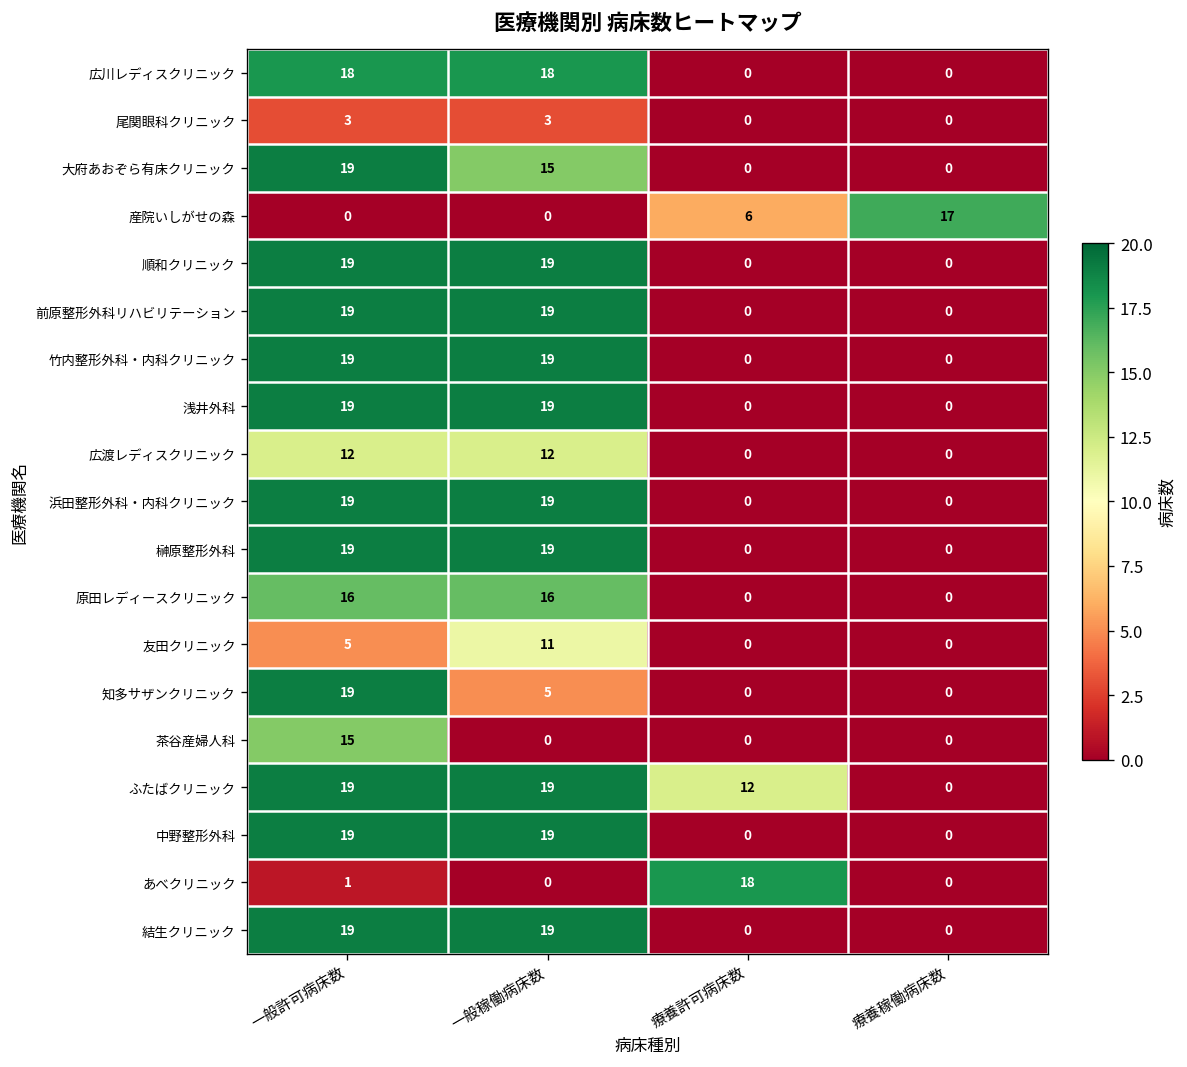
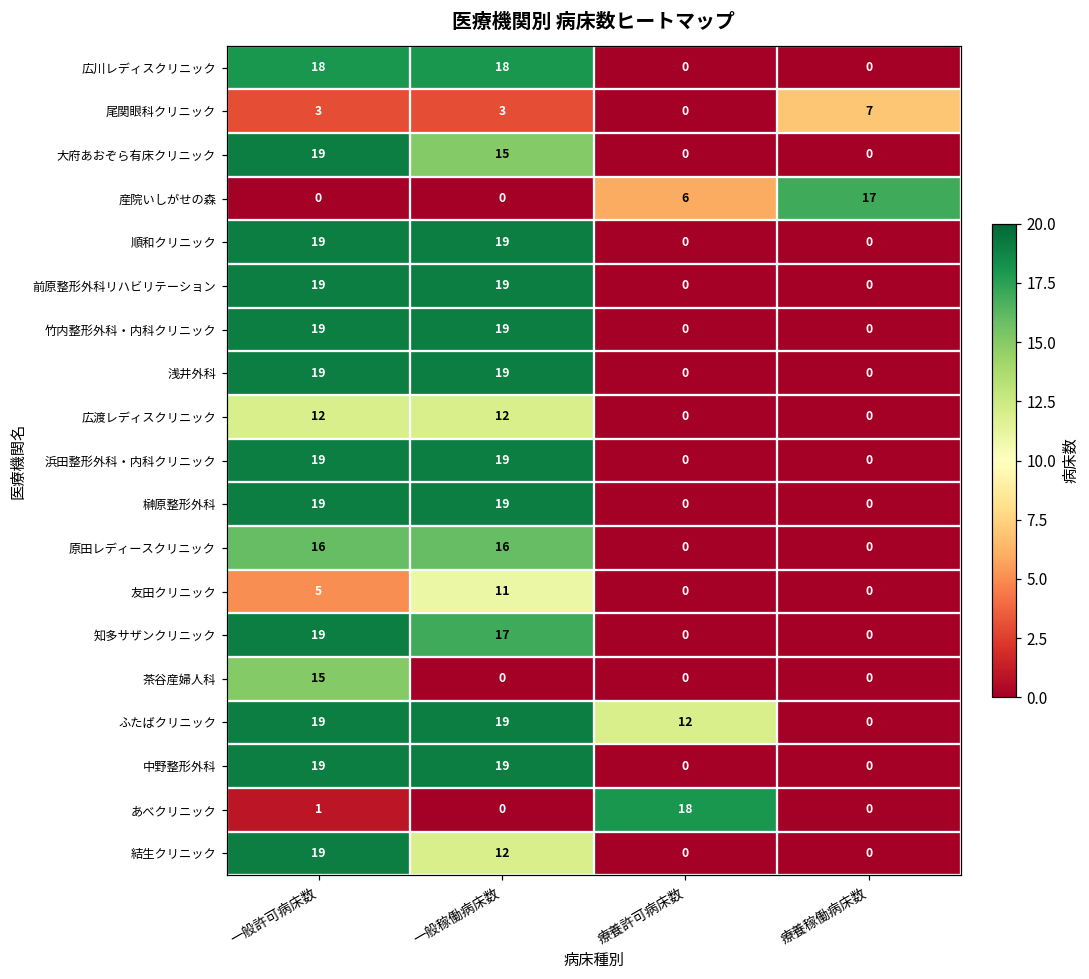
  {
    "広川レディスクリニック": {
      "一般許可病床数": 18,
      "一般稼働病床数": 18,
      "療養許可病床数": 0,
      "療養稼働病床数": 0
    },
    "尾関眼科クリニック": {
      "一般許可病床数": 3,
      "一般稼働病床数": 3,
      "療養許可病床数": 0,
-     "療養稼働病床数": 0
+     "療養稼働病床数": 7
    },
    "大府あおぞら有床クリニック": {
      "一般許可病床数": 19,
      "一般稼働病床数": 15,
      "療養許可病床数": 0,
      "療養稼働病床数": 0
    },
    "産院いしがせの森": {
      "一般許可病床数": 0,
      "一般稼働病床数": 0,
      "療養許可病床数": 6,
      "療養稼働病床数": 17
    },
    "順和クリニック": {
      "一般許可病床数": 19,
      "一般稼働病床数": 19,
      "療養許可病床数": 0,
      "療養稼働病床数": 0
    },
    "前原整形外科リハビリテーション": {
      "一般許可病床数": 19,
      "一般稼働病床数": 19,
      "療養許可病床数": 0,
      "療養稼働病床数": 0
    },
    "竹内整形外科・内科クリニック": {
      "一般許可病床数": 19,
      "一般稼働病床数": 19,
      "療養許可病床数": 0,
      "療養稼働病床数": 0
    },
    "浅井外科": {
      "一般許可病床数": 19,
      "一般稼働病床数": 19,
      "療養許可病床数": 0,
      "療養稼働病床数": 0
    },
    "広渡レディスクリニック": {
      "一般許可病床数": 12,
      "一般稼働病床数": 12,
      "療養許可病床数": 0,
      "療養稼働病床数": 0
    },
    "浜田整形外科・内科クリニック": {
      "一般許可病床数": 19,
      "一般稼働病床数": 19,
      "療養許可病床数": 0,
      "療養稼働病床数": 0
    },
    "榊原整形外科": {
      "一般許可病床数": 19,
      "一般稼働病床数": 19,
      "療養許可病床数": 0,
      "療養稼働病床数": 0
    },
    "原田レディースクリニック": {
      "一般許可病床数": 16,
      "一般稼働病床数": 16,
      "療養許可病床数": 0,
      "療養稼働病床数": 0
    },
    "友田クリニック": {
      "一般許可病床数": 5,
      "一般稼働病床数": 11,
      "療養許可病床数": 0,
      "療養稼働病床数": 0
    },
    "知多サザンクリニック": {
      "一般許可病床数": 19,
-     "一般稼働病床数": 5,
+     "一般稼働病床数": 17,
      "療養許可病床数": 0,
      "療養稼働病床数": 0
    },
    "茶谷産婦人科": {
      "一般許可病床数": 15,
      "一般稼働病床数": 0,
      "療養許可病床数": 0,
      "療養稼働病床数": 0
    },
    "ふたばクリニック": {
      "一般許可病床数": 19,
      "一般稼働病床数": 19,
      "療養許可病床数": 12,
      "療養稼働病床数": 0
    },
    "中野整形外科": {
      "一般許可病床数": 19,
      "一般稼働病床数": 19,
      "療養許可病床数": 0,
      "療養稼働病床数": 0
    },
    "あべクリニック": {
      "一般許可病床数": 1,
      "一般稼働病床数": 0,
      "療養許可病床数": 18,
      "療養稼働病床数": 0
    },
    "結生クリニック": {
      "一般許可病床数": 19,
-     "一般稼働病床数": 19,
+     "一般稼働病床数": 12,
      "療養許可病床数": 0,
      "療養稼働病床数": 0
    }
  }
